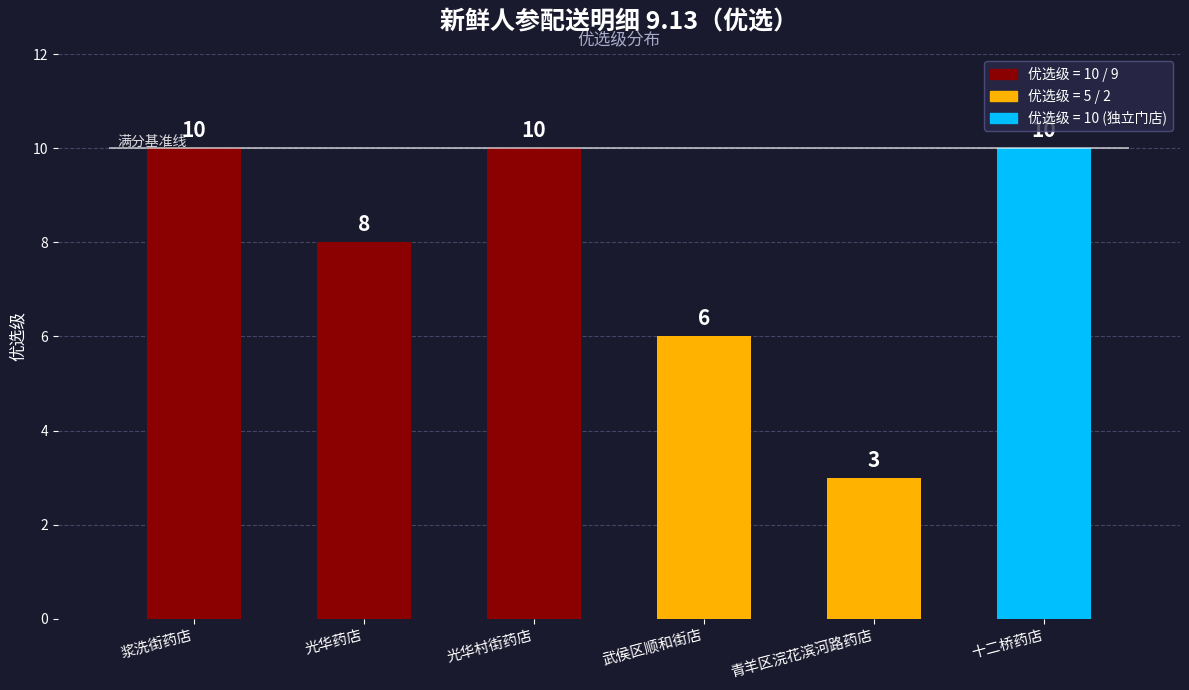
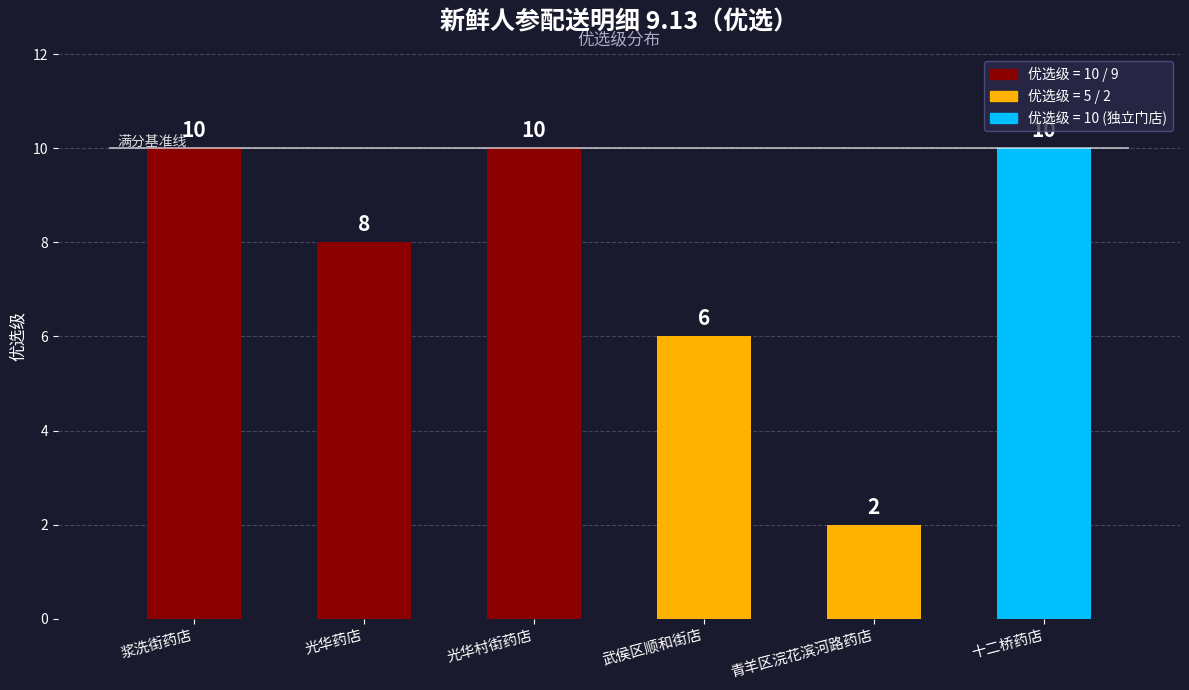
  {
    "浆洗街药店": 10,
    "光华药店": 8,
    "光华村街药店": 10,
    "武侯区顺和街店": 6,
-   "青羊区浣花滨河路药店": 3
+   "青羊区浣花滨河路药店": 2
  }
